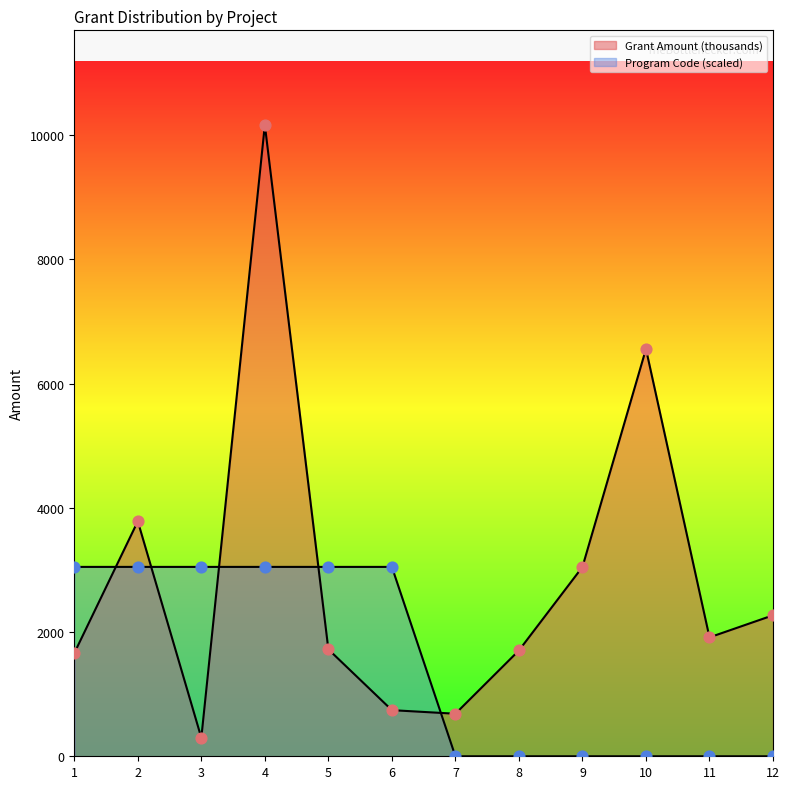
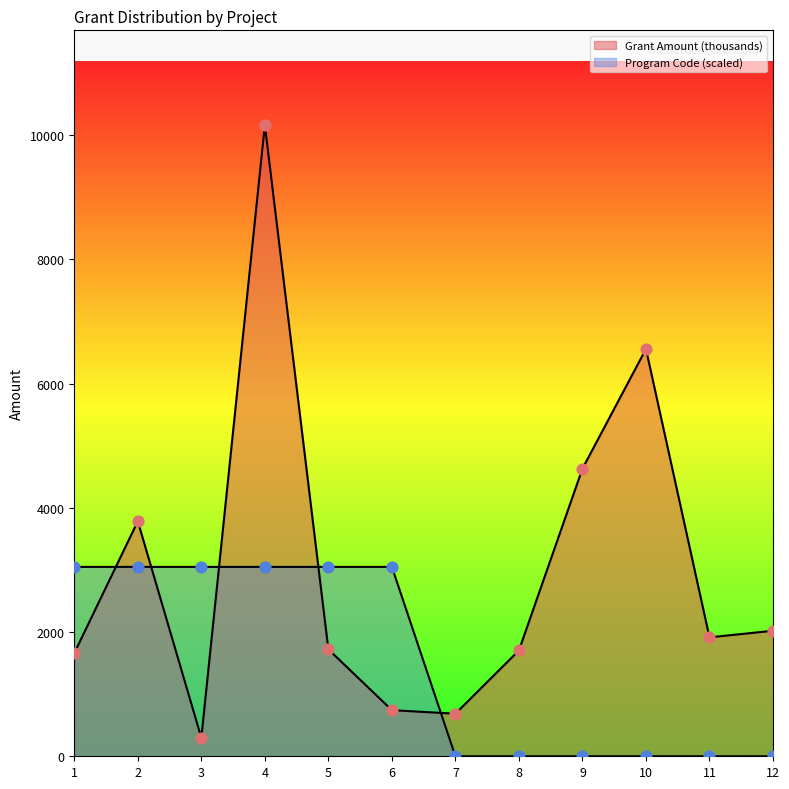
  {
    "Grant Amount (thousands)": {
      "1": 1700,
      "2": 3800,
      "3": 300,
      "4": 10200,
      "5": 1700,
      "6": 700,
      "7": 700,
      "8": 1700,
-     "9": 3000,
+     "9": 4600,
      "10": 6600,
      "11": 1900,
-     "12": 2300
+     "12": 2000
    },
    "Program Code (scaled)": {
      "1": 3000,
      "2": 3000,
      "3": 3000,
      "4": 3000,
      "5": 3000,
      "6": 3000,
      "7": 0,
      "8": 0,
      "9": 0,
      "10": 0,
      "11": 0,
      "12": 0
    }
  }
